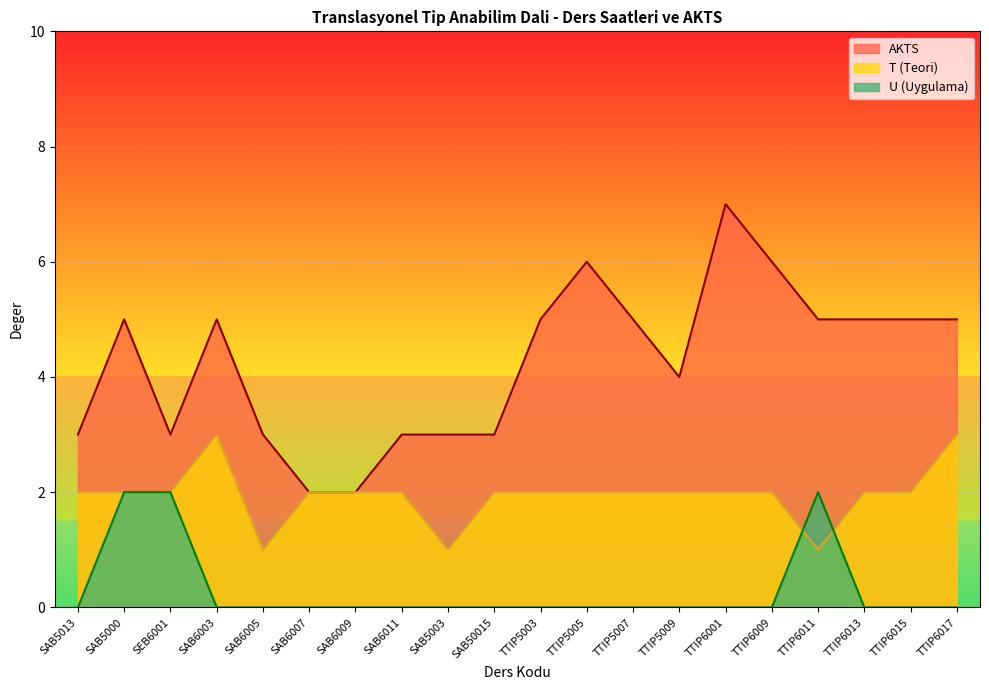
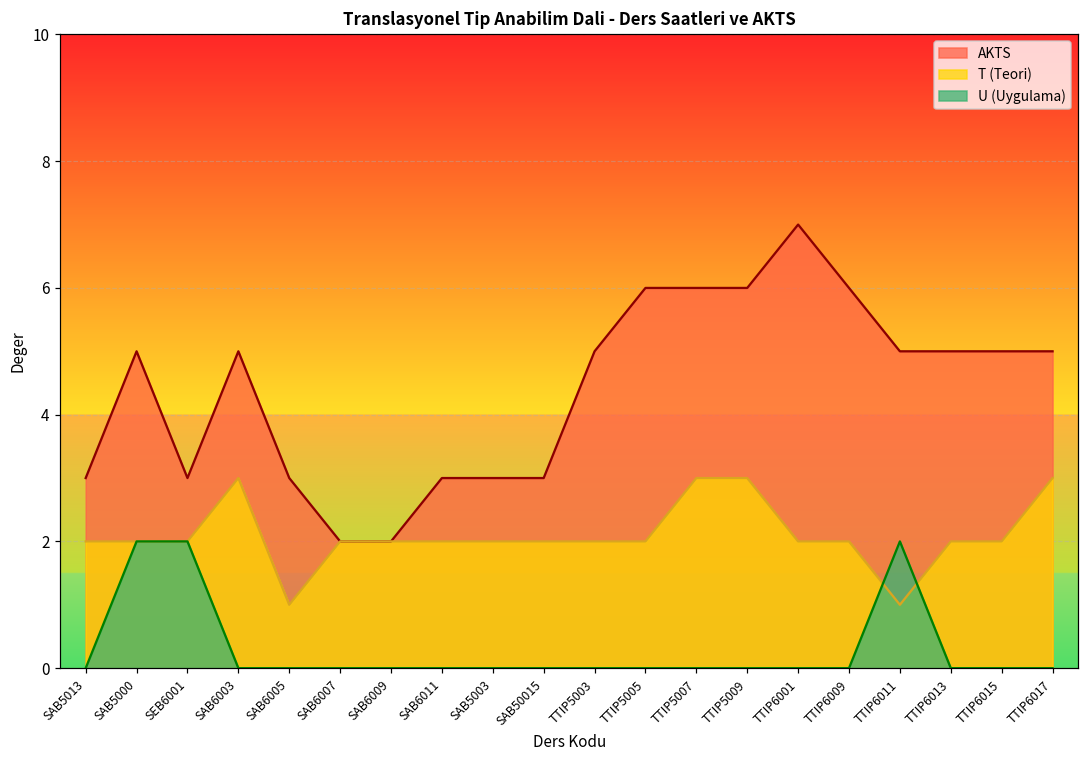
  {
    "AKTS": {
      "SAB5013": 3,
      "SAB5000": 5,
      "SEB6001": 3,
      "SAB6003": 5,
      "SAB6005": 3,
      "SAB6011": 3,
      "SAB5003": 3,
      "SAB50015": 3,
      "TTIP5003": 5,
      "TTIP5005": 6,
-     "TTIP5007": 5,
-     "TTIP5009": 4,
+     "TTIP5007": 6,
+     "TTIP5009": 6,
      "TTIP6001": 7,
      "TTIP6009": 6,
      "TTIP6011": 5,
      "TTIP6013": 5,
      "TTIP6015": 5,
      "TTIP6017": 5
    },
    "T (Teori)": {
      "SAB5013": 2,
      "SAB6003": 3,
      "SAB6005": 1,
      "SAB6011": 2,
-     "SAB5003": 1,
+     "SAB5003": 2,
      "SAB50015": 2,
      "TTIP5003": 2,
      "TTIP5005": 2,
-     "TTIP5007": 2,
-     "TTIP5009": 2,
+     "TTIP5007": 3,
+     "TTIP5009": 3,
      "TTIP6001": 2,
      "TTIP6009": 2,
      "TTIP6011": 1,
      "TTIP6013": 2,
      "TTIP6015": 2,
      "TTIP6017": 3
    },
    "U (Uygulama)": {
      "SAB5013": 0,
      "SAB6003": 0,
      "SAB6005": 0,
      "SAB6007": 0,
      "SAB6009": 0,
      "SAB6011": 0,
      "SAB5003": 0,
      "SAB50015": 0,
      "TTIP5003": 0,
      "TTIP5005": 0,
      "TTIP5007": 0,
      "TTIP5009": 0,
      "TTIP6001": 0,
      "TTIP6009": 0,
      "TTIP6011": 2,
      "TTIP6013": 0,
      "TTIP6015": 0,
      "TTIP6017": 0
    }
  }
